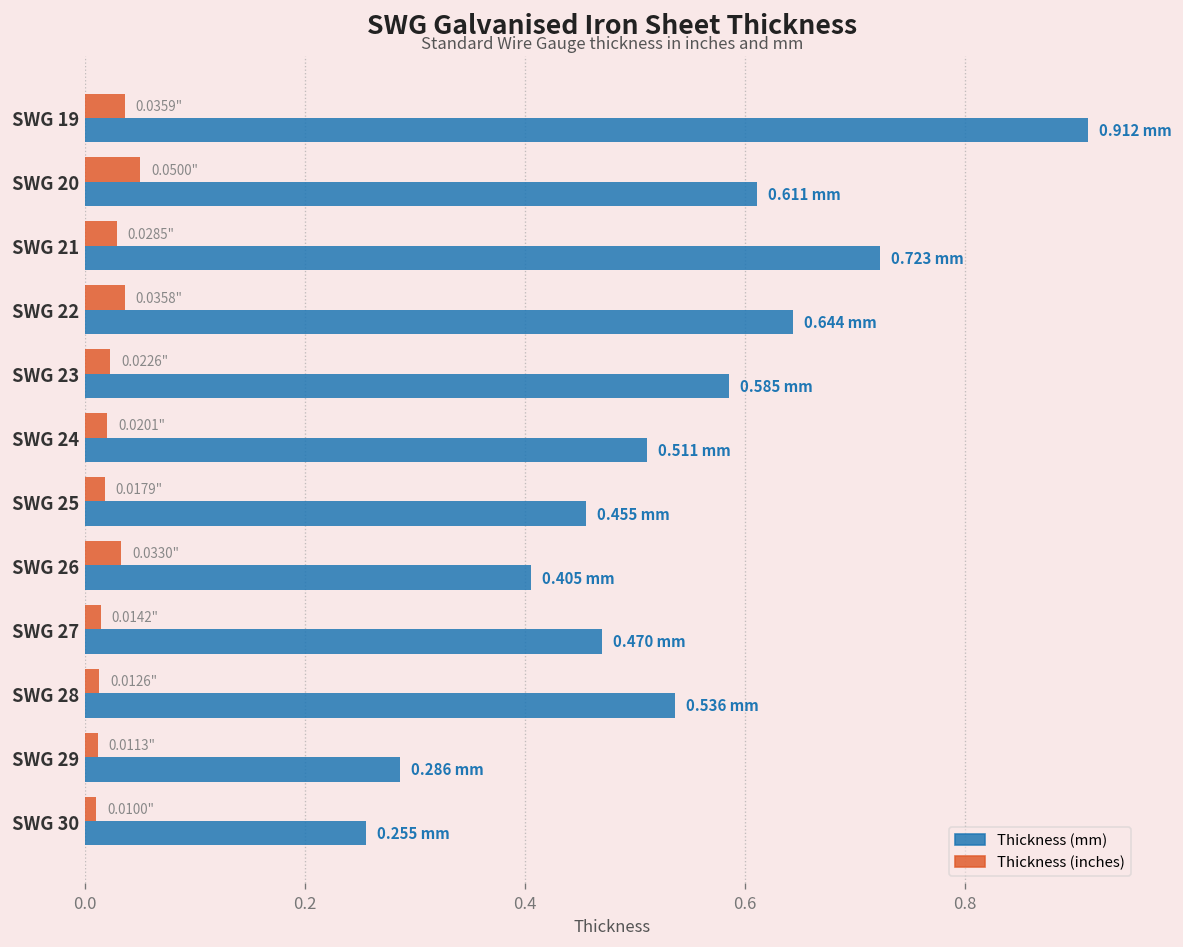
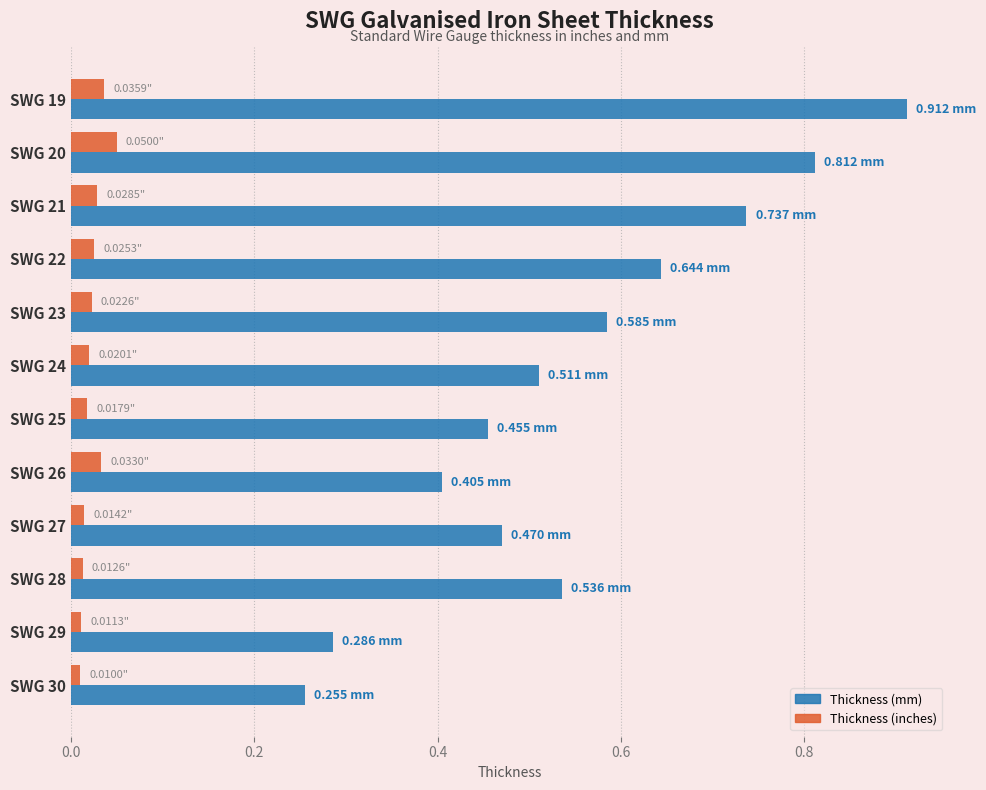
  {
    "Thickness (mm)": {
      "SWG 19": "0.912",
-     "SWG 20": "0.611",
-     "SWG 21": "0.723",
+     "SWG 20": "0.812",
+     "SWG 21": "0.737",
      "SWG 22": "0.644",
      "SWG 23": "0.585",
      "SWG 24": "0.511",
      "SWG 25": "0.455",
      "SWG 26": "0.405",
      "SWG 27": "0.470",
      "SWG 28": "0.536",
      "SWG 29": "0.286",
      "SWG 30": "0.255"
    },
    "Thickness (inches)": {
      "SWG 19": "0.0359\"",
      "SWG 20": "0.0500\"",
      "SWG 21": "0.0285\"",
-     "SWG 22": "0.0358\"",
+     "SWG 22": "0.0253\"",
      "SWG 23": "0.0226\"",
      "SWG 24": "0.0201\"",
      "SWG 25": "0.0179\"",
      "SWG 26": "0.0330\"",
      "SWG 27": "0.0142\"",
      "SWG 28": "0.0126\"",
      "SWG 29": "0.0113\"",
      "SWG 30": "0.0100\""
    }
  }
